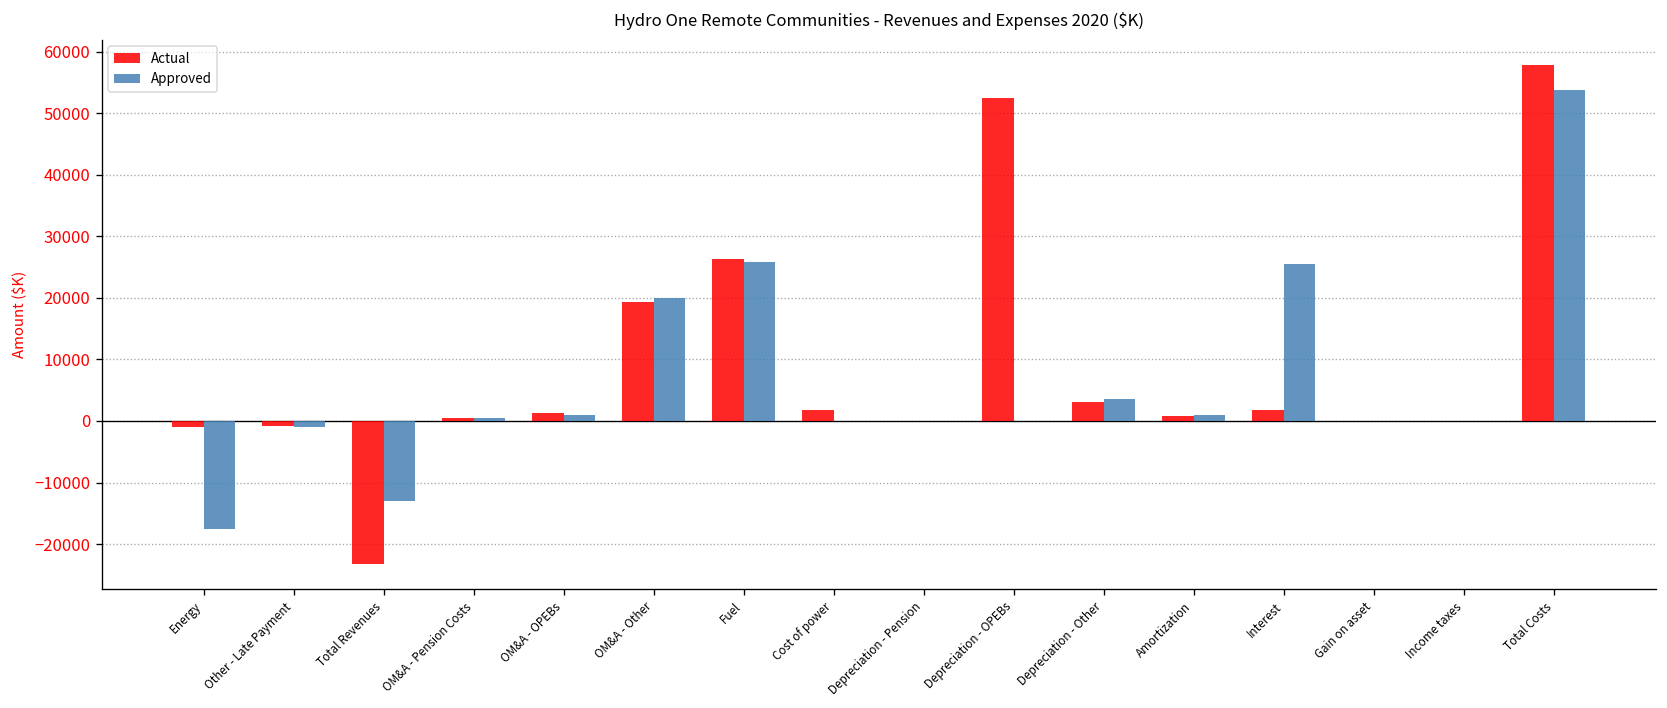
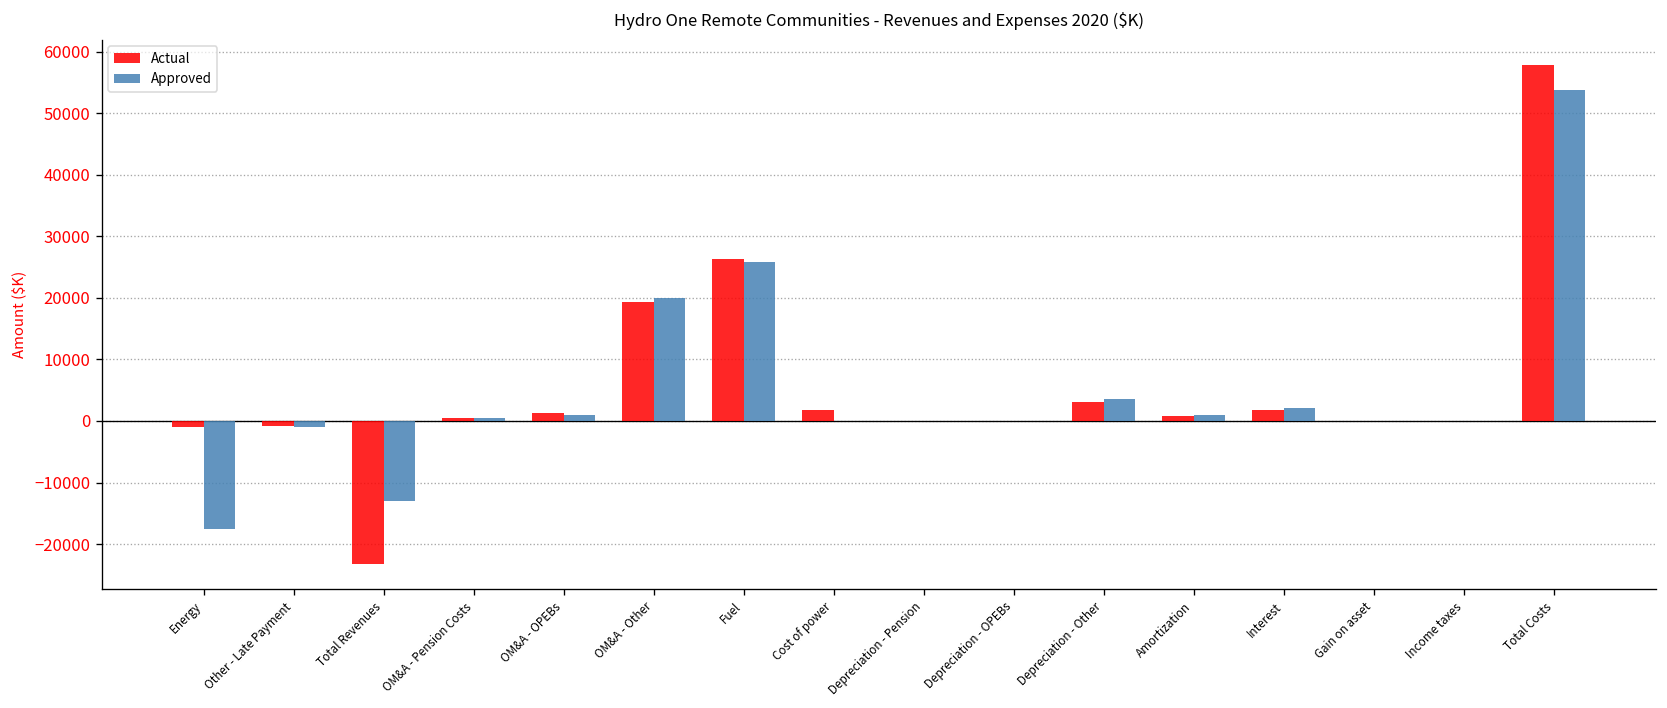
  {
    "Actual": {
      "Energy": -1000,
      "Other - Late Payment": -1000,
      "Total Revenues": -23000,
      "OM&A - Pension Costs": 0,
      "OM&A - OPEBs": 1000,
      "OM&A - Other": 19000,
      "Fuel": 26000,
      "Cost of power": 2000,
-     "Depreciation - OPEBs": 53000,
+     "Depreciation - OPEBs": 0,
      "Depreciation - Other": 3000,
      "Amortization": 1000,
      "Interest": 2000,
      "Gain on asset": 0,
      "Total Costs": 58000
    },
    "Approved": {
      "Energy": -18000,
      "Other - Late Payment": -1000,
      "Total Revenues": -13000,
      "OM&A - Pension Costs": 0,
      "OM&A - OPEBs": 1000,
      "OM&A - Other": 20000,
      "Fuel": 26000,
      "Cost of power": 0,
      "Depreciation - Other": 4000,
      "Amortization": 1000,
-     "Interest": 26000,
+     "Interest": 2000,
      "Gain on asset": 0,
      "Total Costs": 54000
    }
  }
